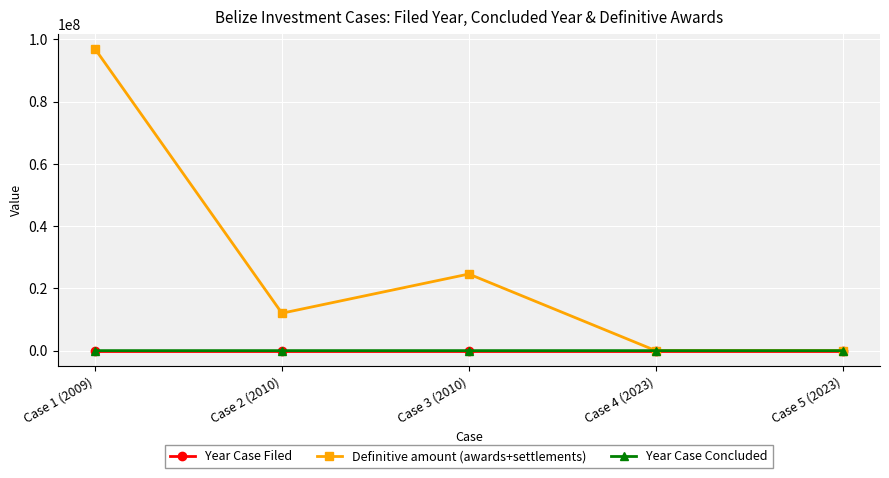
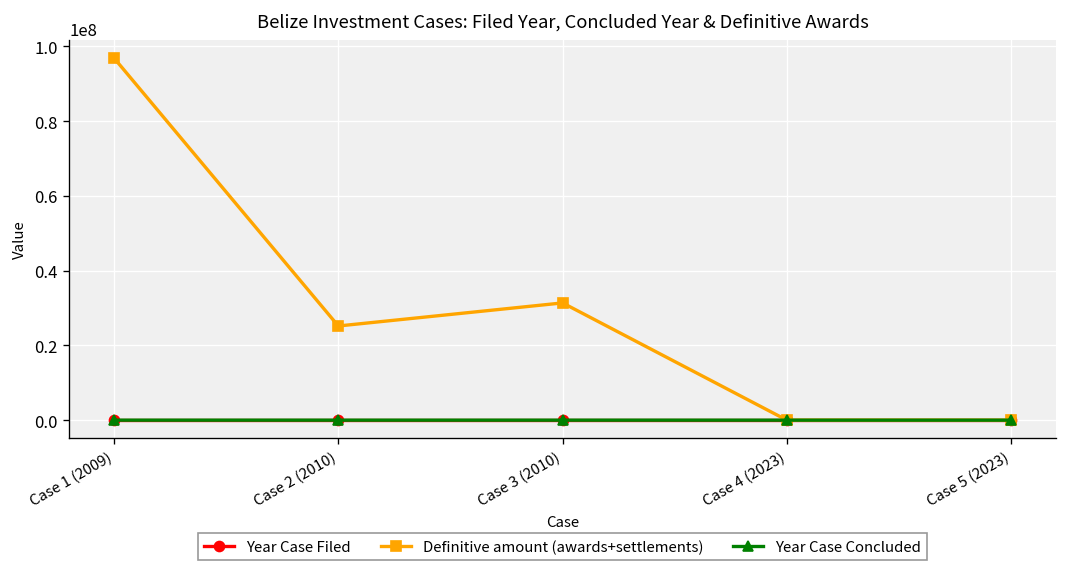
  {
    "Year Case Concluded": {
      "Case 1 (2009)": 0,
      "Case 2 (2010)": 0,
      "Case 3 (2010)": 0
    },
    "Definitive amount (awards+settlements)": {
      "Case 1 (2009)": 97000000,
-     "Case 2 (2010)": 12000000,
-     "Case 3 (2010)": 25000000
+     "Case 2 (2010)": 25000000,
+     "Case 3 (2010)": 31000000
    }
  }
